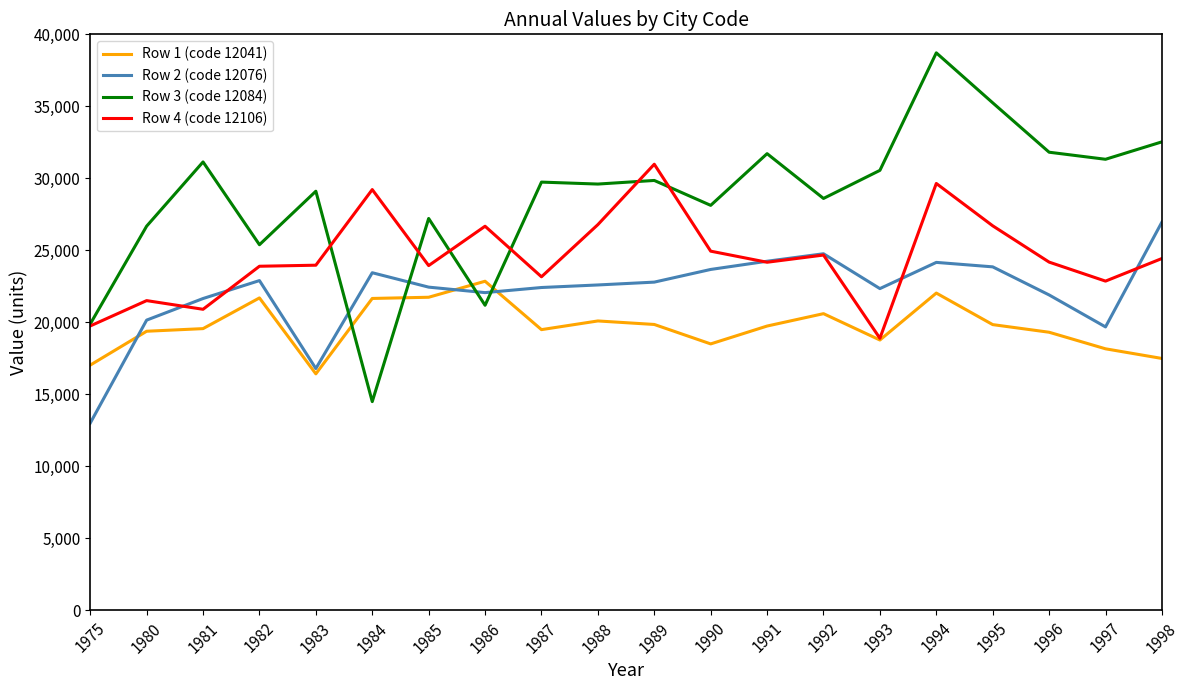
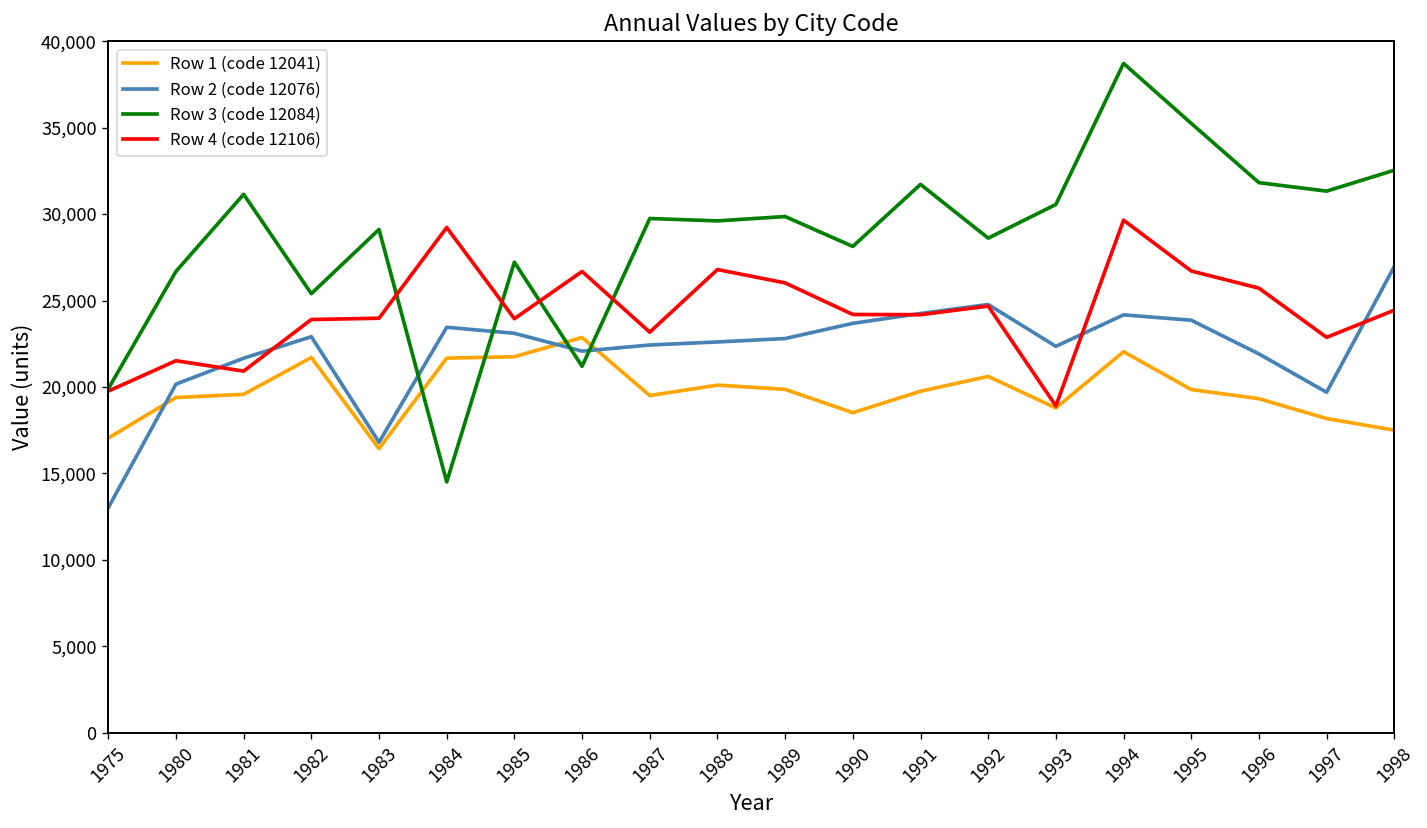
  {
    "Row 1 (code 12041)": {
      "1975": "17,000",
      "1980": "19,400",
      "1981": "19,600",
      "1982": "21,700",
      "1983": "16,400",
      "1984": "21,700",
      "1985": "21,700",
      "1986": "22,900",
      "1987": "19,500",
      "1988": "20,100",
      "1989": "19,900",
      "1990": "18,500",
      "1991": "19,800",
      "1992": "20,600",
      "1994": "22,000",
      "1995": "19,900",
      "1996": "19,300",
      "1997": "18,200",
      "1998": "17,500"
    },
    "Row 2 (code 12076)": {
      "1975": "13,000",
      "1980": "20,200",
      "1981": "21,700",
      "1982": "22,900",
      "1983": "16,800",
      "1984": "23,500",
-     "1985": "22,500",
+     "1985": "23,100",
      "1986": "22,100",
      "1987": "22,400",
      "1988": "22,600",
      "1989": "22,800",
      "1990": "23,700",
      "1993": "22,400",
      "1994": "24,200",
      "1995": "23,900",
      "1996": "21,900",
      "1997": "19,700",
      "1998": "27,000"
    },
    "Row 3 (code 12084)": {
      "1980": "26,700",
      "1981": "31,100",
      "1982": "25,400",
      "1983": "29,100",
      "1984": "14,500",
      "1985": "27,200",
      "1986": "21,200",
      "1987": "29,700",
      "1988": "29,600",
      "1989": "29,900",
      "1990": "28,100",
      "1991": "31,700",
      "1992": "28,600",
      "1993": "30,600",
      "1994": "38,700",
      "1995": "35,300",
      "1996": "31,800",
      "1997": "31,300",
      "1998": "32,500"
    },
    "Row 4 (code 12106)": {
      "1980": "21,500",
      "1981": "20,900",
      "1982": "23,900",
      "1983": "24,000",
      "1984": "29,200",
      "1985": "23,900",
      "1986": "26,700",
      "1987": "23,200",
      "1988": "26,800",
-     "1989": "31,000",
-     "1990": "25,000",
+     "1989": "26,000",
+     "1990": "24,200",
      "1994": "29,700",
      "1995": "26,700",
-     "1996": "24,200",
+     "1996": "25,700",
      "1997": "22,900",
      "1998": "24,400"
    }
  }
